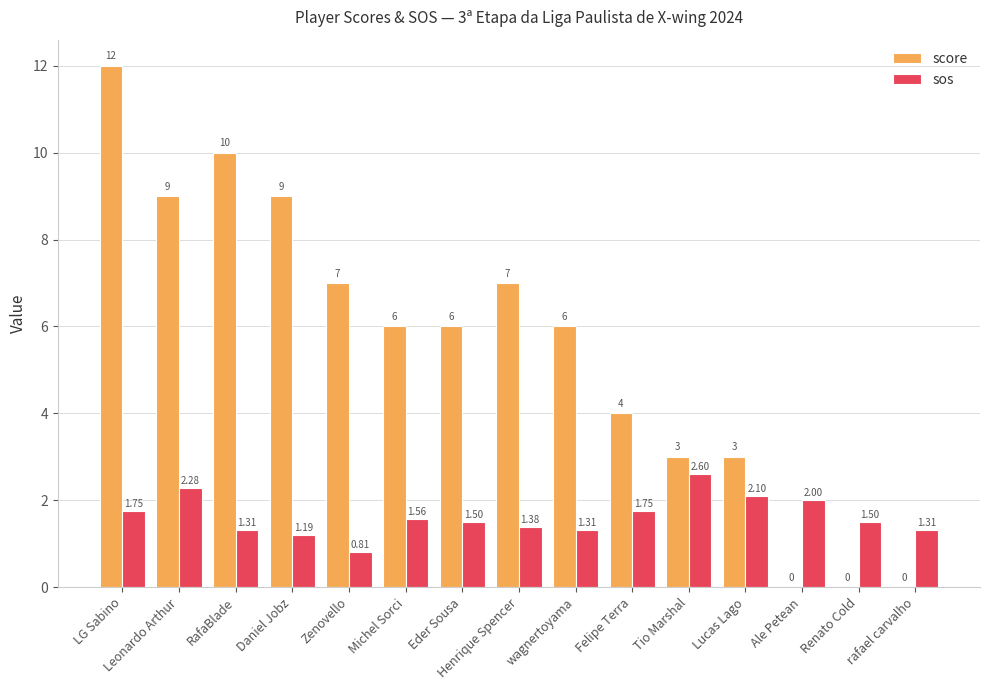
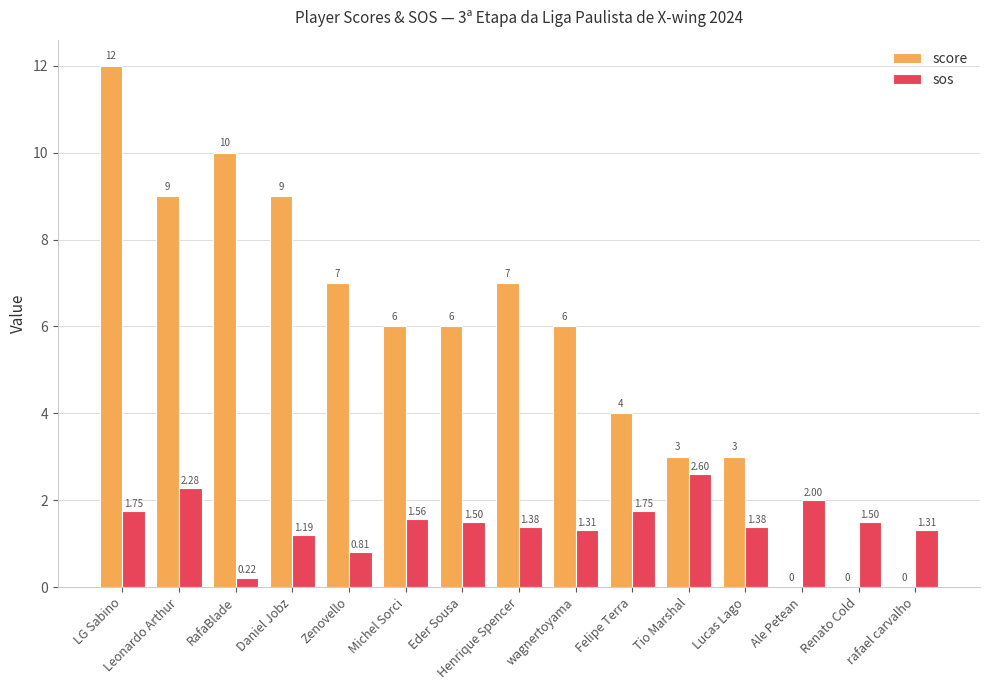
  {
    "score": {
      "LG Sabino": 12,
      "Leonardo Arthur": 9,
      "RafaBlade": 10,
      "Daniel Jobz": 9,
      "Zenovello": 7,
      "Michel Sorci": 6,
      "Eder Sousa": 6,
      "Henrique Spencer": 7,
      "wagnertoyama": 6,
      "Felipe Terra": 4,
      "Tio Marshal": 3,
      "Lucas Lago": 3,
      "Ale Petean": 0,
      "Renato Cold": 0,
      "rafael carvalho": 0
    },
    "sos": {
      "LG Sabino": 1.75,
      "Leonardo Arthur": 2.28,
-     "RafaBlade": 1.31,
+     "RafaBlade": 0.22,
      "Daniel Jobz": 1.19,
      "Zenovello": 0.81,
      "Michel Sorci": 1.56,
      "Eder Sousa": 1.50,
      "Henrique Spencer": 1.38,
      "wagnertoyama": 1.31,
      "Felipe Terra": 1.75,
      "Tio Marshal": 2.60,
-     "Lucas Lago": 2.10,
+     "Lucas Lago": 1.38,
      "Ale Petean": 2.00,
      "Renato Cold": 1.50,
      "rafael carvalho": 1.31
    }
  }
